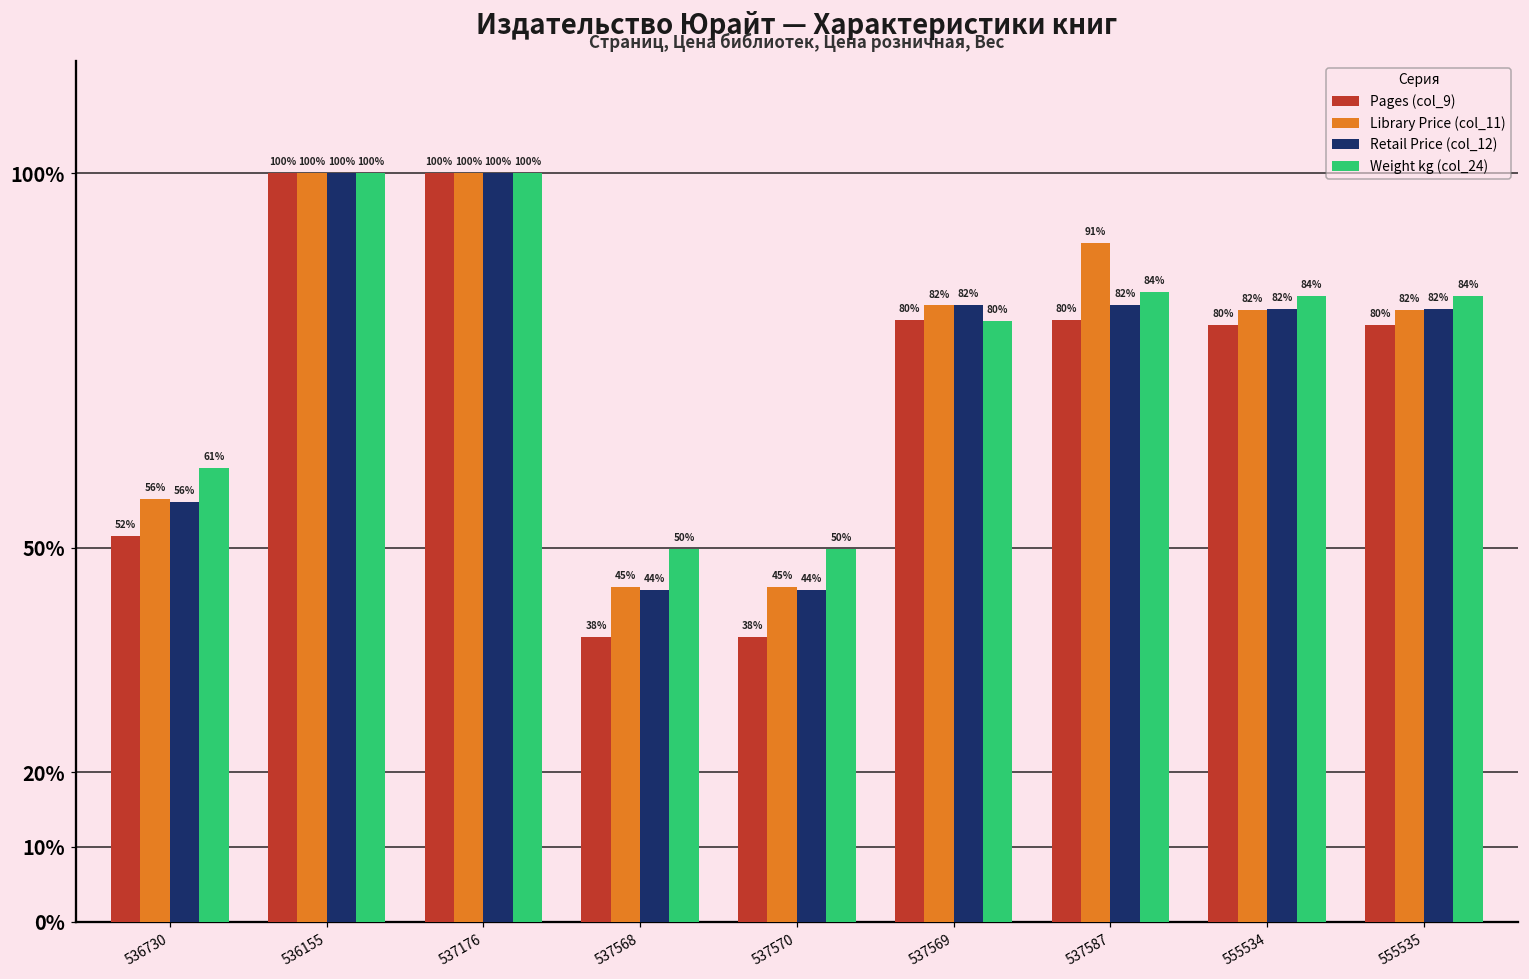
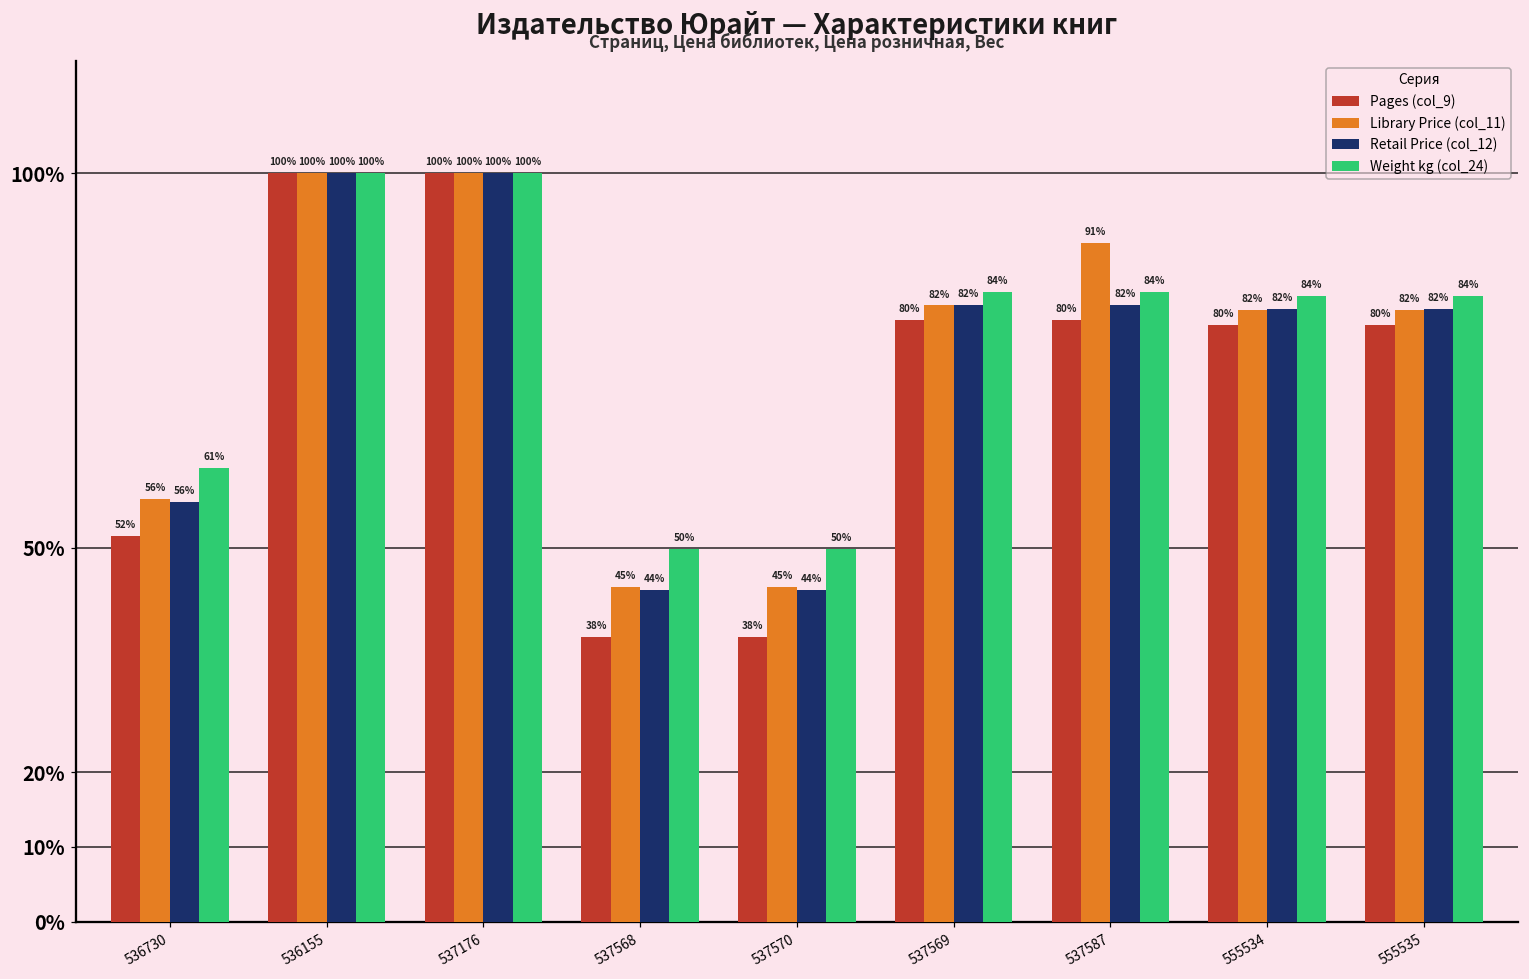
  {
    "Pages (col_9)": {
      "536730": "52%",
      "536155": "100%",
      "537176": "100%",
      "537568": "38%",
      "537570": "38%",
      "537569": "80%",
      "537587": "80%",
      "555534": "80%",
      "555535": "80%"
    },
    "Library Price (col_11)": {
      "536730": "56%",
      "536155": "100%",
      "537176": "100%",
      "537568": "45%",
      "537570": "45%",
      "537569": "82%",
      "537587": "91%",
      "555534": "82%",
      "555535": "82%"
    },
    "Retail Price (col_12)": {
      "536730": "56%",
      "536155": "100%",
      "537176": "100%",
      "537568": "44%",
      "537570": "44%",
      "537569": "82%",
      "537587": "82%",
      "555534": "82%",
      "555535": "82%"
    },
    "Weight kg (col_24)": {
      "536730": "61%",
      "536155": "100%",
      "537176": "100%",
      "537568": "50%",
      "537570": "50%",
-     "537569": "80%",
+     "537569": "84%",
      "537587": "84%",
      "555534": "84%",
      "555535": "84%"
    }
  }
